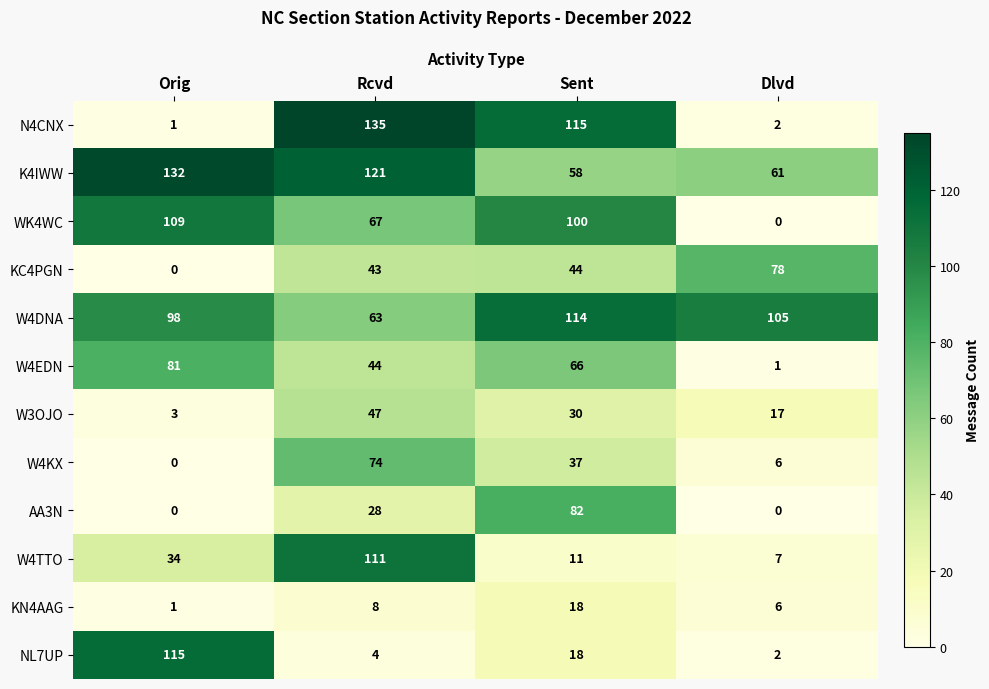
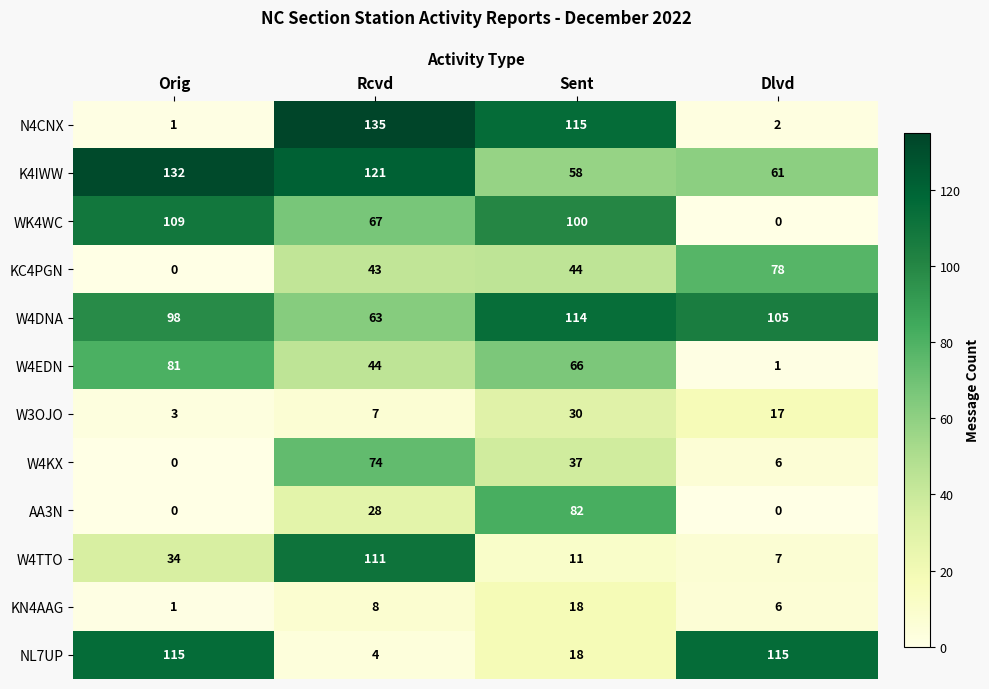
  {
    "N4CNX": {
      "Orig": 1,
      "Rcvd": 135,
      "Sent": 115,
      "Dlvd": 2
    },
    "K4IWW": {
      "Orig": 132,
      "Rcvd": 121,
      "Sent": 58,
      "Dlvd": 61
    },
    "WK4WC": {
      "Orig": 109,
      "Rcvd": 67,
      "Sent": 100,
      "Dlvd": 0
    },
    "KC4PGN": {
      "Orig": 0,
      "Rcvd": 43,
      "Sent": 44,
      "Dlvd": 78
    },
    "W4DNA": {
      "Orig": 98,
      "Rcvd": 63,
      "Sent": 114,
      "Dlvd": 105
    },
    "W4EDN": {
      "Orig": 81,
      "Rcvd": 44,
      "Sent": 66,
      "Dlvd": 1
    },
    "W3OJO": {
      "Orig": 3,
-     "Rcvd": 47,
+     "Rcvd": 7,
      "Sent": 30,
      "Dlvd": 17
    },
    "W4KX": {
      "Orig": 0,
      "Rcvd": 74,
      "Sent": 37,
      "Dlvd": 6
    },
    "AA3N": {
      "Orig": 0,
      "Rcvd": 28,
      "Sent": 82,
      "Dlvd": 0
    },
    "W4TTO": {
      "Orig": 34,
      "Rcvd": 111,
      "Sent": 11,
      "Dlvd": 7
    },
    "KN4AAG": {
      "Orig": 1,
      "Rcvd": 8,
      "Sent": 18,
      "Dlvd": 6
    },
    "NL7UP": {
      "Orig": 115,
      "Rcvd": 4,
      "Sent": 18,
-     "Dlvd": 2
+     "Dlvd": 115
    }
  }
